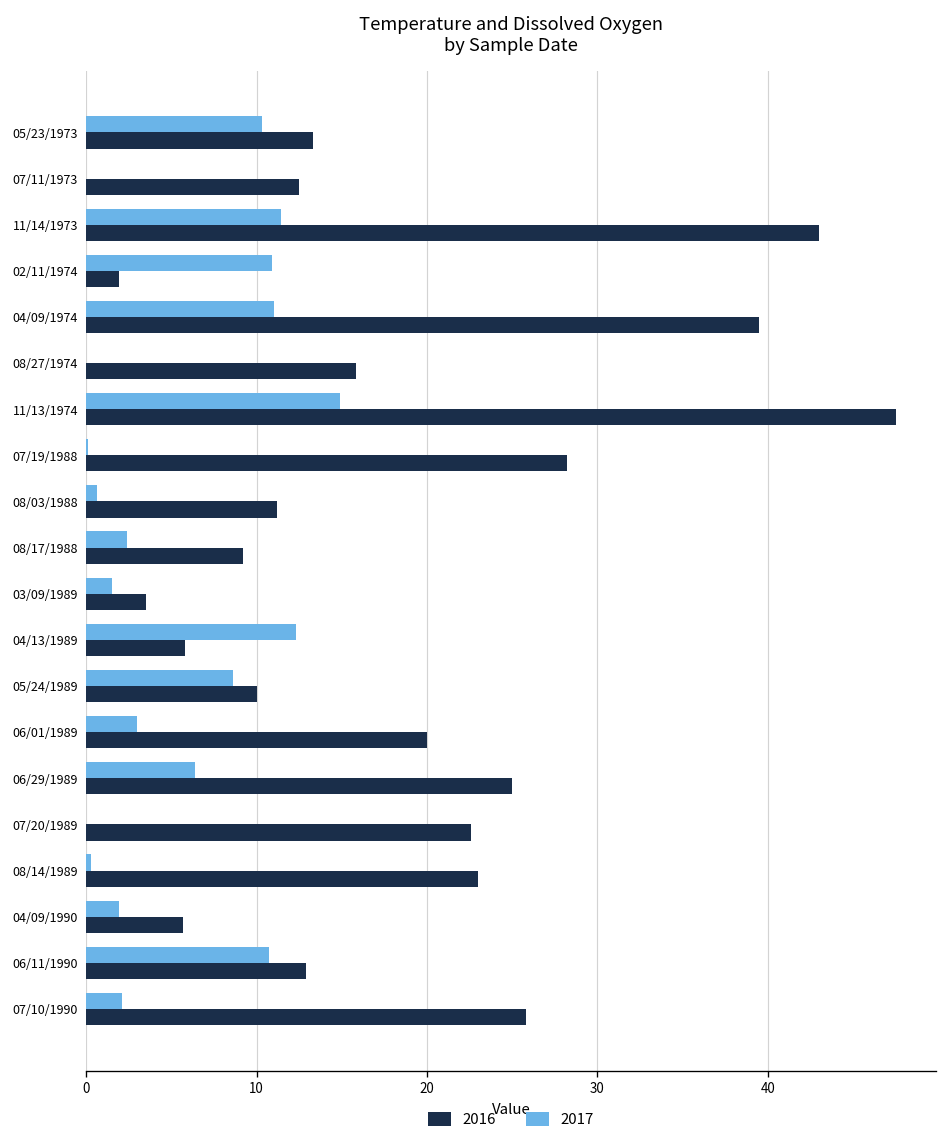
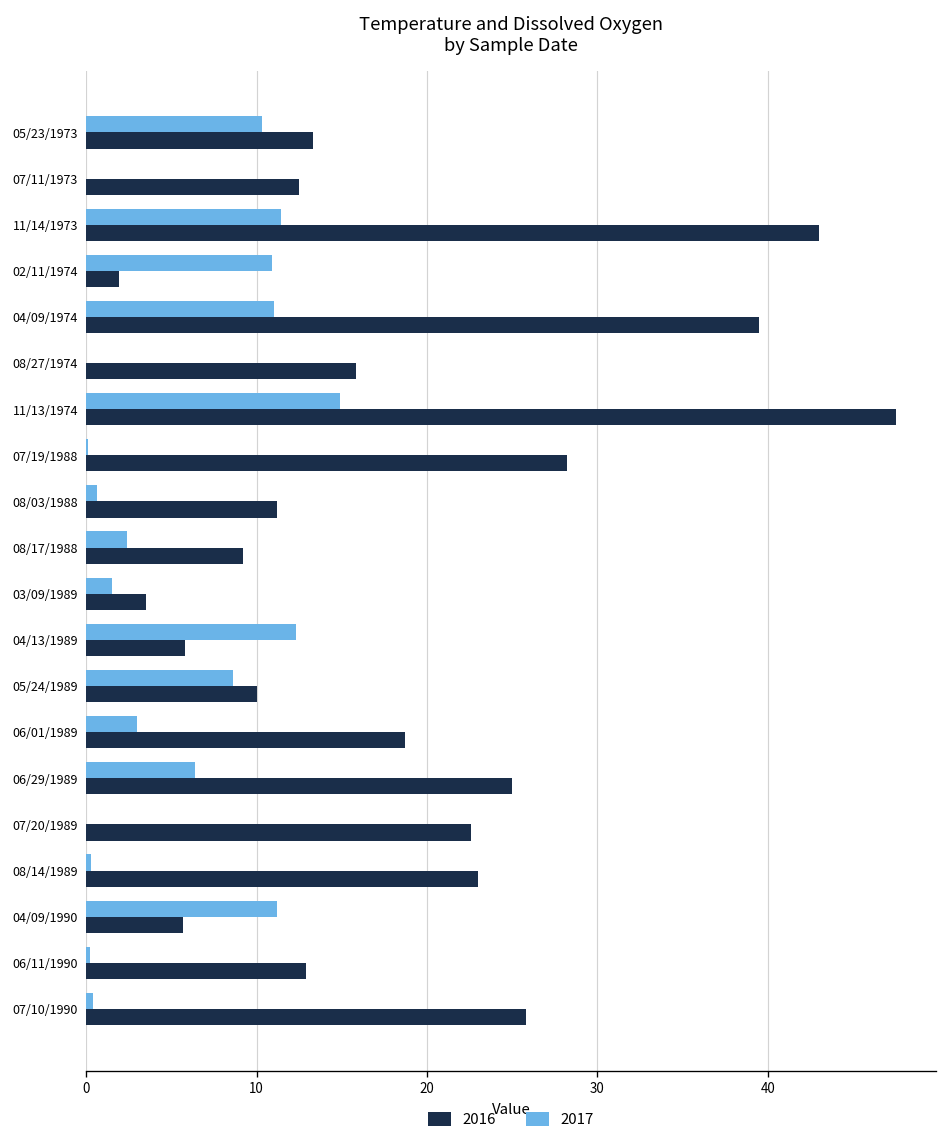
  {
    "2016": {
      "05/23/1973": 13.3,
      "07/11/1973": 12.5,
      "11/14/1973": 43.0,
      "02/11/1974": 1.9,
      "04/09/1974": 39.5,
      "08/27/1974": 15.8,
      "11/13/1974": 47.5,
      "07/19/1988": 28.2,
      "08/03/1988": 11.2,
      "08/17/1988": 9.2,
      "03/09/1989": 3.5,
      "04/13/1989": 5.8,
      "05/24/1989": 10.0,
-     "06/01/1989": 20.0,
+     "06/01/1989": 18.7,
      "06/29/1989": 25.0,
      "07/20/1989": 22.6,
      "08/14/1989": 23.0,
      "04/09/1990": 5.7,
      "06/11/1990": 12.9,
      "07/10/1990": 25.8
    },
    "2017": {
      "05/23/1973": 10.3,
      "07/11/1973": 0.0,
      "11/14/1973": 11.4,
      "02/11/1974": 10.9,
      "04/09/1974": 11.0,
      "08/27/1974": 0.0,
      "11/13/1974": 14.9,
      "08/03/1988": 0.6,
      "08/17/1988": 2.4,
      "03/09/1989": 1.5,
      "04/13/1989": 12.3,
      "05/24/1989": 8.6,
      "06/01/1989": 3.0,
      "06/29/1989": 6.4,
      "07/20/1989": 0.0,
      "08/14/1989": 0.3,
-     "04/09/1990": 1.9,
-     "06/11/1990": 10.7,
-     "07/10/1990": 2.1
+     "04/09/1990": 11.2,
+     "06/11/1990": 0.2,
+     "07/10/1990": 0.4
    }
  }
